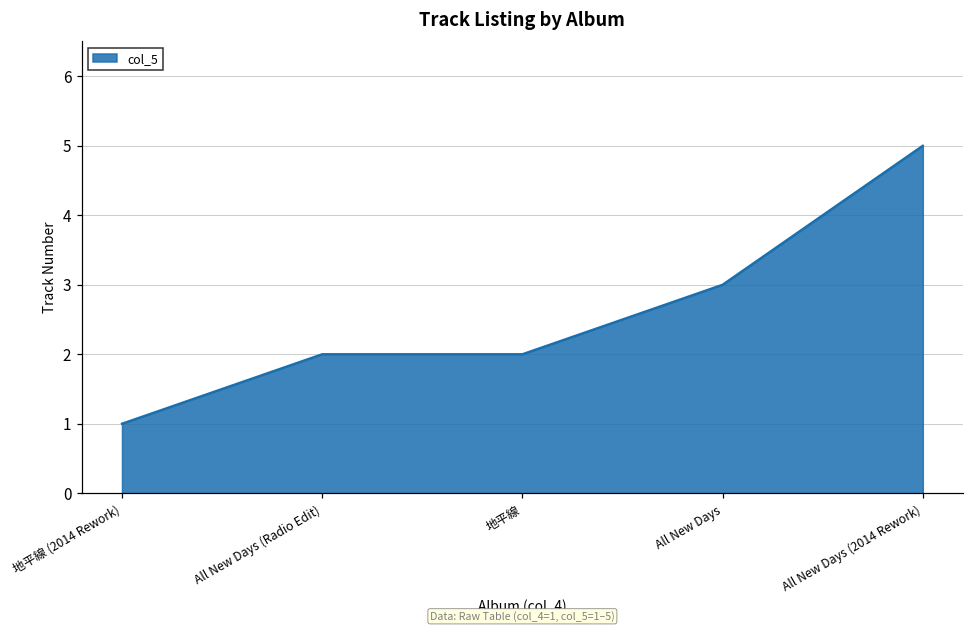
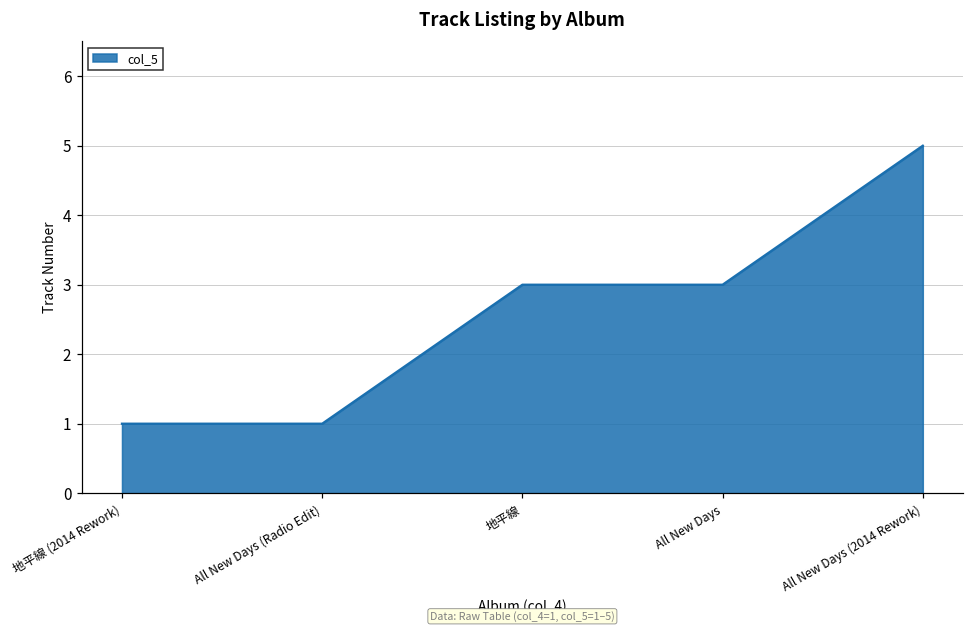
  {
    "地平線 (2014 Rework)": 1,
-   "All New Days (Radio Edit)": 2,
-   "地平線": 2,
+   "All New Days (Radio Edit)": 1,
+   "地平線": 3,
    "All New Days": 3,
    "All New Days (2014 Rework)": 5
  }
